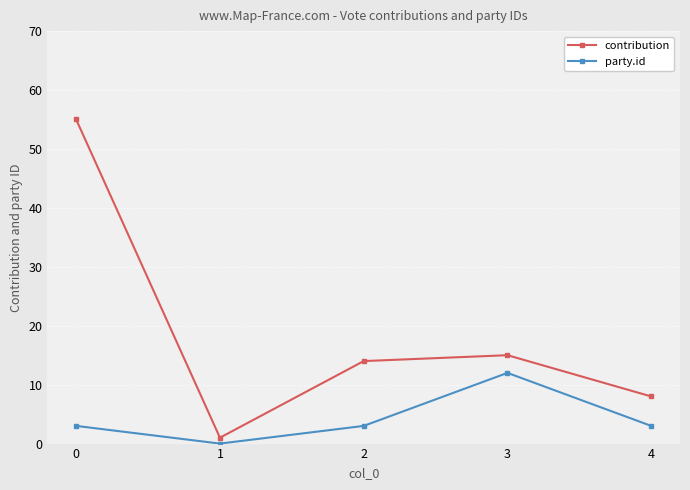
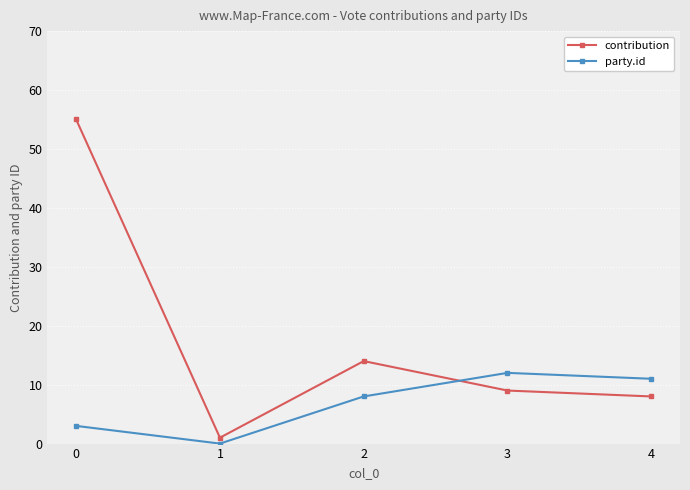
  {
    "contribution": {
      "0": 55,
      "1": 1,
      "2": 14,
-     "3": 15,
+     "3": 9,
      "4": 8
    },
    "party.id": {
      "0": 3,
      "1": 0,
-     "2": 3,
+     "2": 8,
      "3": 12,
-     "4": 3
+     "4": 11
    }
  }
